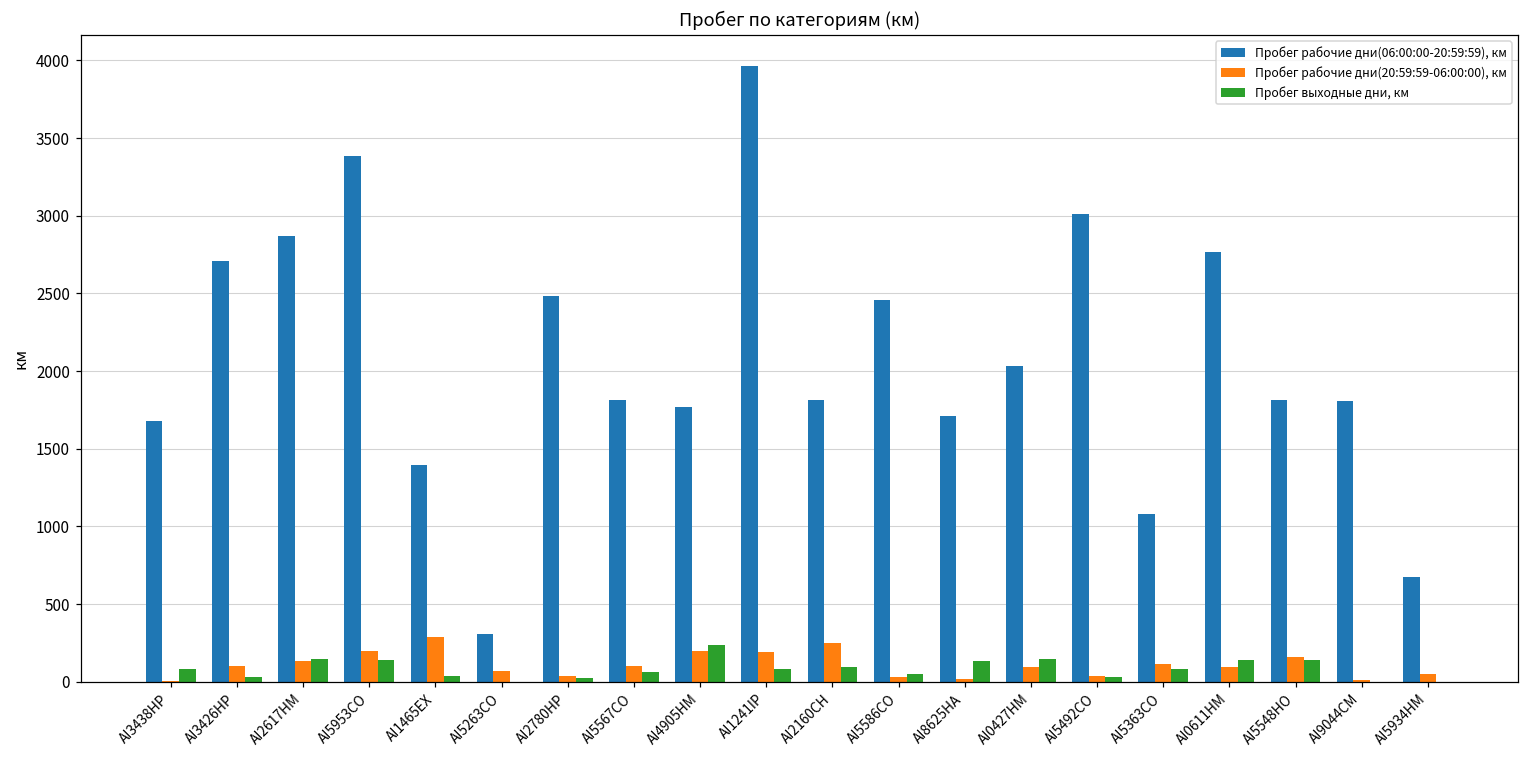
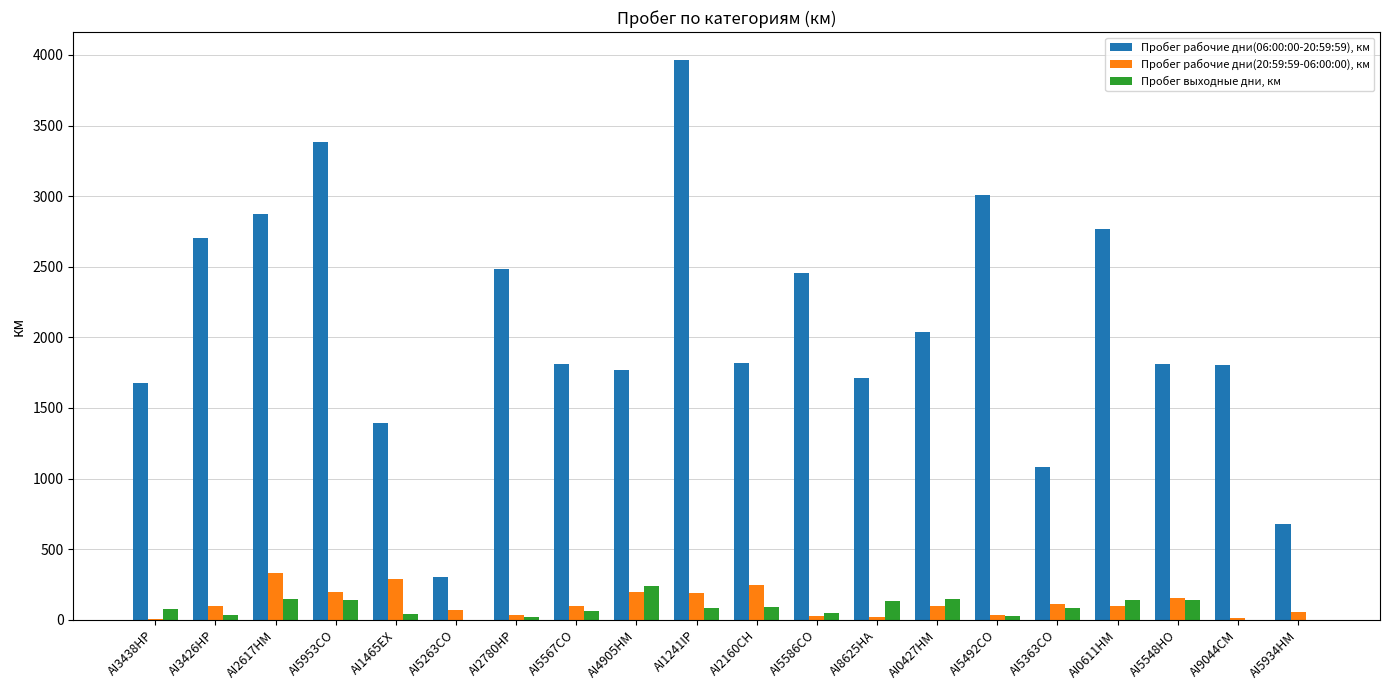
  {
    "Пробег рабочие дни(06:00:00-20:59:59), км": {
      "AI3438HP": 1680,
      "AI3426HP": 2710,
      "AI2617HM": 2870,
      "AI5953CO": 3380,
      "AI1465EX": 1390,
      "AI5263CO": 310,
      "AI2780HP": 2480,
      "AI5567CO": 1810,
      "AI4905HM": 1770,
      "AI1241IP": 3960,
      "AI2160CH": 1820,
      "AI5586CO": 2450,
      "AI8625HA": 1710,
      "AI0427HM": 2040,
      "AI5492CO": 3010,
      "AI5363CO": 1080,
      "AI0611HM": 2760,
      "AI5548HO": 1810,
      "AI9044CM": 1810,
      "AI5934HM": 680
    },
    "Пробег рабочие дни(20:59:59-06:00:00), км": {
      "AI3426HP": 100,
-     "AI2617HM": 140,
+     "AI2617HM": 330,
      "AI5953CO": 200,
      "AI1465EX": 290,
      "AI5263CO": 70,
      "AI2780HP": 30,
      "AI5567CO": 100,
      "AI4905HM": 200,
      "AI1241IP": 190,
      "AI2160CH": 250,
      "AI5586CO": 30,
      "AI8625HA": 20,
      "AI0427HM": 90,
      "AI5492CO": 30,
      "AI5363CO": 110,
      "AI0611HM": 90,
      "AI5548HO": 160,
      "AI5934HM": 50
    },
    "Пробег выходные дни, км": {
      "AI3438HP": 80,
      "AI3426HP": 30,
      "AI2617HM": 140,
      "AI5953CO": 140,
      "AI1465EX": 40,
      "AI5263CO": 0,
      "AI2780HP": 20,
      "AI5567CO": 60,
      "AI4905HM": 240,
      "AI1241IP": 80,
      "AI2160CH": 90,
      "AI5586CO": 50,
      "AI8625HA": 130,
      "AI0427HM": 150,
      "AI5492CO": 30,
      "AI5363CO": 80,
      "AI0611HM": 140,
      "AI5548HO": 140,
      "AI9044CM": 0,
      "AI5934HM": 0
    }
  }
